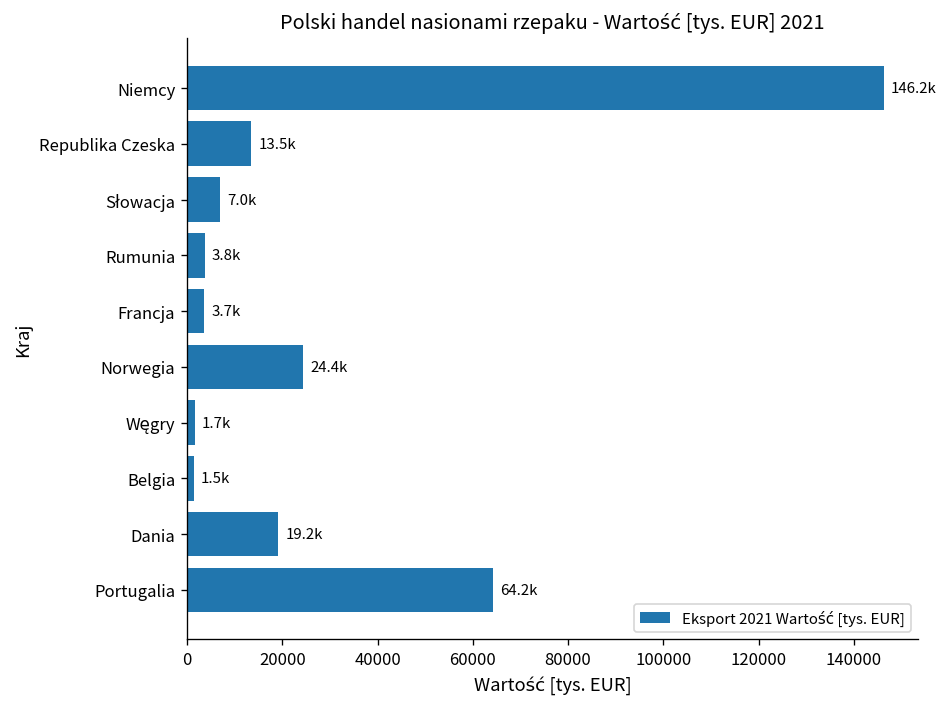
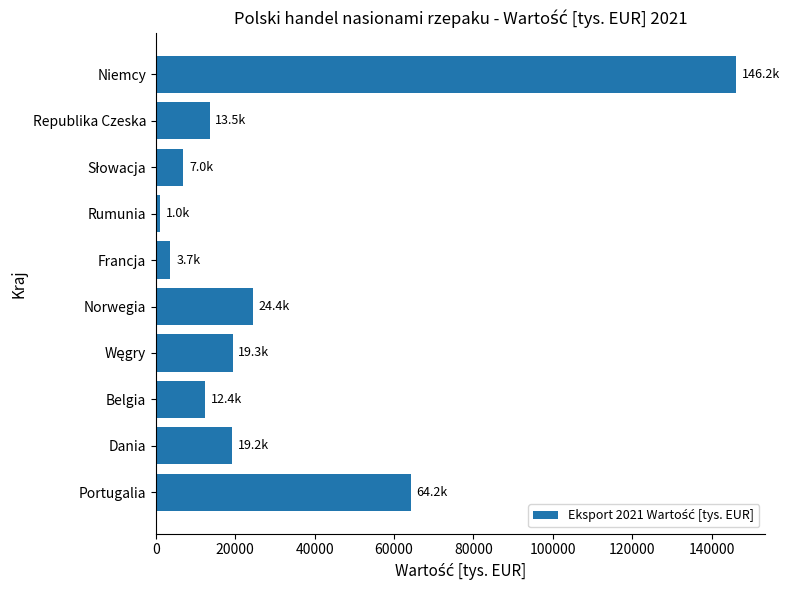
  {
    "Niemcy": "146.2k",
    "Republika Czeska": "13.5k",
    "Słowacja": "7.0k",
-   "Rumunia": "3.8k",
+   "Rumunia": "1.0k",
    "Francja": "3.7k",
    "Norwegia": "24.4k",
-   "Węgry": "1.7k",
-   "Belgia": "1.5k",
+   "Węgry": "19.3k",
+   "Belgia": "12.4k",
    "Dania": "19.2k",
    "Portugalia": "64.2k"
  }
